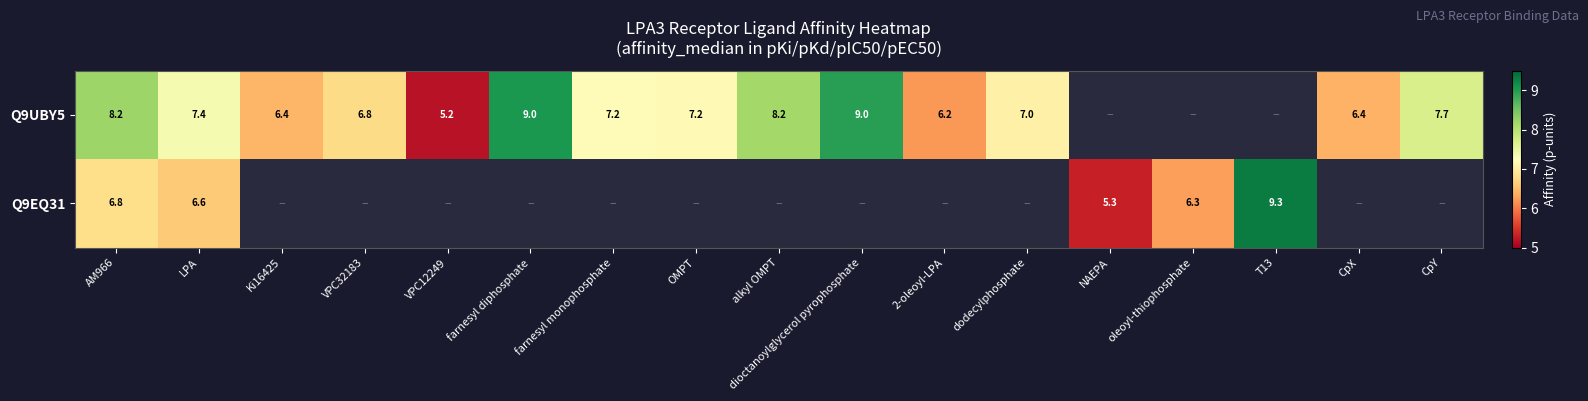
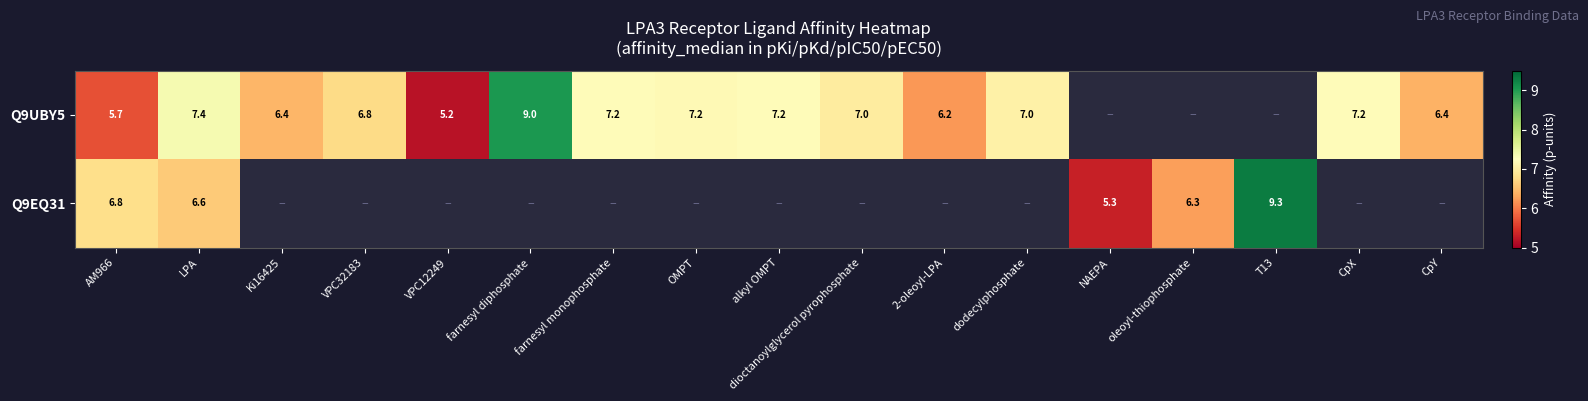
  {
    "Q9UBY5": {
-     "AM966": 8.2,
+     "AM966": 5.7,
      "LPA": 7.4,
      "Ki16425": 6.4,
      "VPC32183": 6.8,
      "VPC12249": 5.2,
      "farnesyl diphosphate": 9.0,
      "farnesyl monophosphate": 7.2,
      "OMPT": 7.2,
-     "alkyl OMPT": 8.2,
-     "dioctanoylglycerol pyrophosphate": 9.0,
+     "alkyl OMPT": 7.2,
+     "dioctanoylglycerol pyrophosphate": 7.0,
      "2-oleoyl-LPA": 6.2,
      "dodecylphosphate": 7.0,
-     "CpX": 6.4,
-     "CpY": 7.7
+     "CpX": 7.2,
+     "CpY": 6.4
    },
    "Q9EQ31": {
      "AM966": 6.8,
      "LPA": 6.6,
      "NAEPA": 5.3,
      "oleoyl-thiophosphate": 6.3,
      "T13": 9.3
    }
  }
